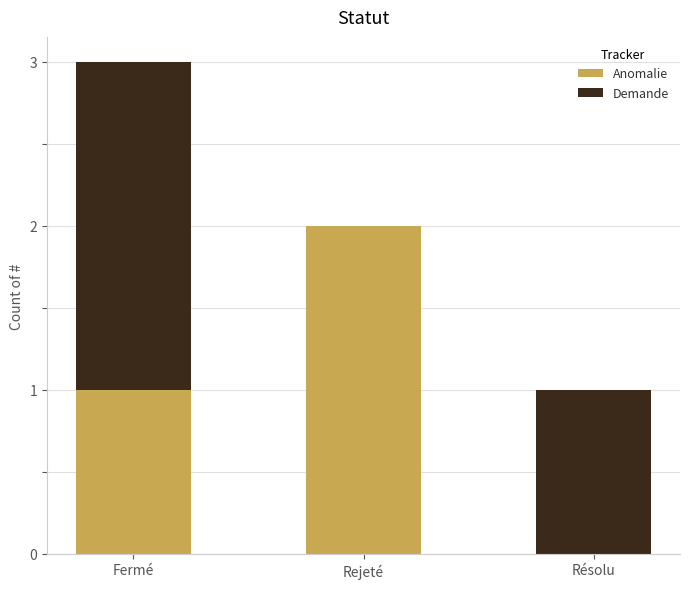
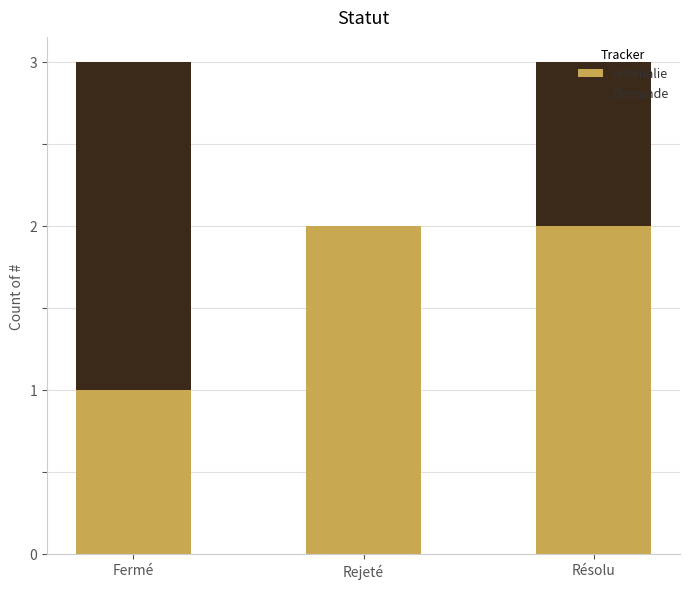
  {
    "Anomalie": {
      "Fermé": 1,
      "Rejeté": 2,
-     "Résolu": 0
+     "Résolu": 2
    },
    "Demande": {
      "Fermé": 2,
      "Rejeté": 0,
      "Résolu": 1
    }
  }
